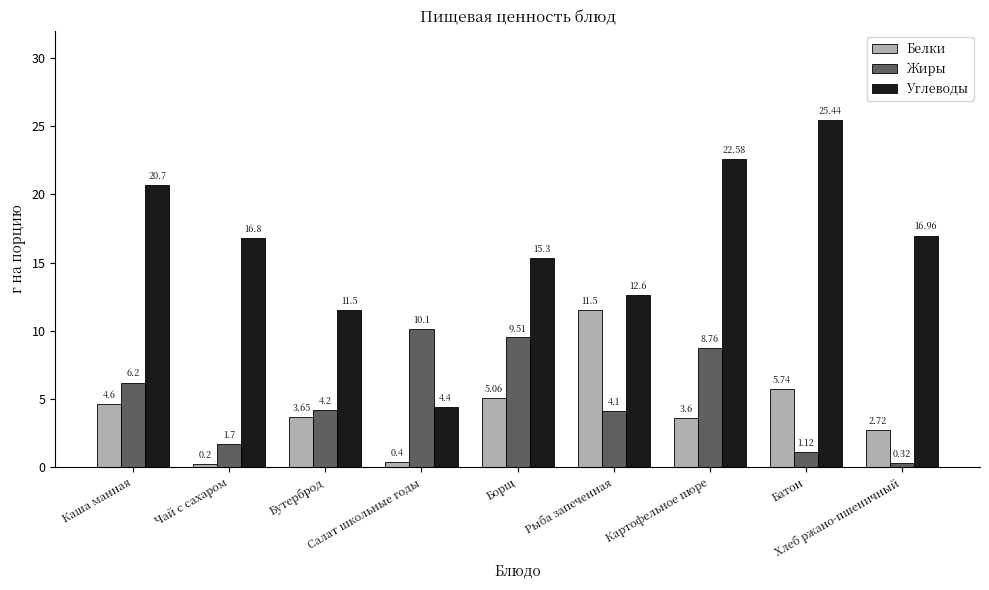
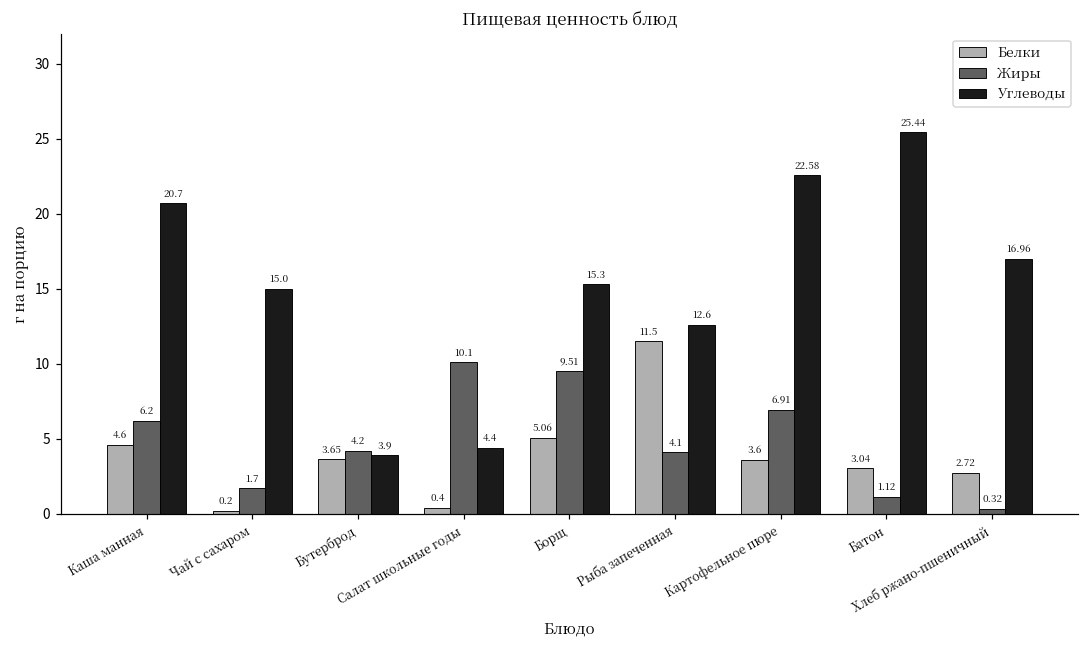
  {
    "Белки": {
      "Каша манная": 4.6,
      "Чай с сахаром": 0.2,
      "Бутерброд": 3.65,
      "Салат школьные годы": 0.4,
      "Борщ": 5.06,
      "Рыба запеченная": 11.5,
      "Картофельное пюре": 3.6,
-     "Батон": 5.74,
+     "Батон": 3.04,
      "Хлеб ржано-пшеничный": 2.72
    },
    "Жиры": {
      "Каша манная": 6.2,
      "Чай с сахаром": 1.7,
      "Бутерброд": 4.2,
      "Салат школьные годы": 10.1,
      "Борщ": 9.51,
      "Рыба запеченная": 4.1,
-     "Картофельное пюре": 8.76,
+     "Картофельное пюре": 6.91,
      "Батон": 1.12,
      "Хлеб ржано-пшеничный": 0.32
    },
    "Углеводы": {
      "Каша манная": 20.7,
-     "Чай с сахаром": 16.8,
-     "Бутерброд": 11.5,
+     "Чай с сахаром": 15.0,
+     "Бутерброд": 3.9,
      "Салат школьные годы": 4.4,
      "Борщ": 15.3,
      "Рыба запеченная": 12.6,
      "Картофельное пюре": 22.58,
      "Батон": 25.44,
      "Хлеб ржано-пшеничный": 16.96
    }
  }
